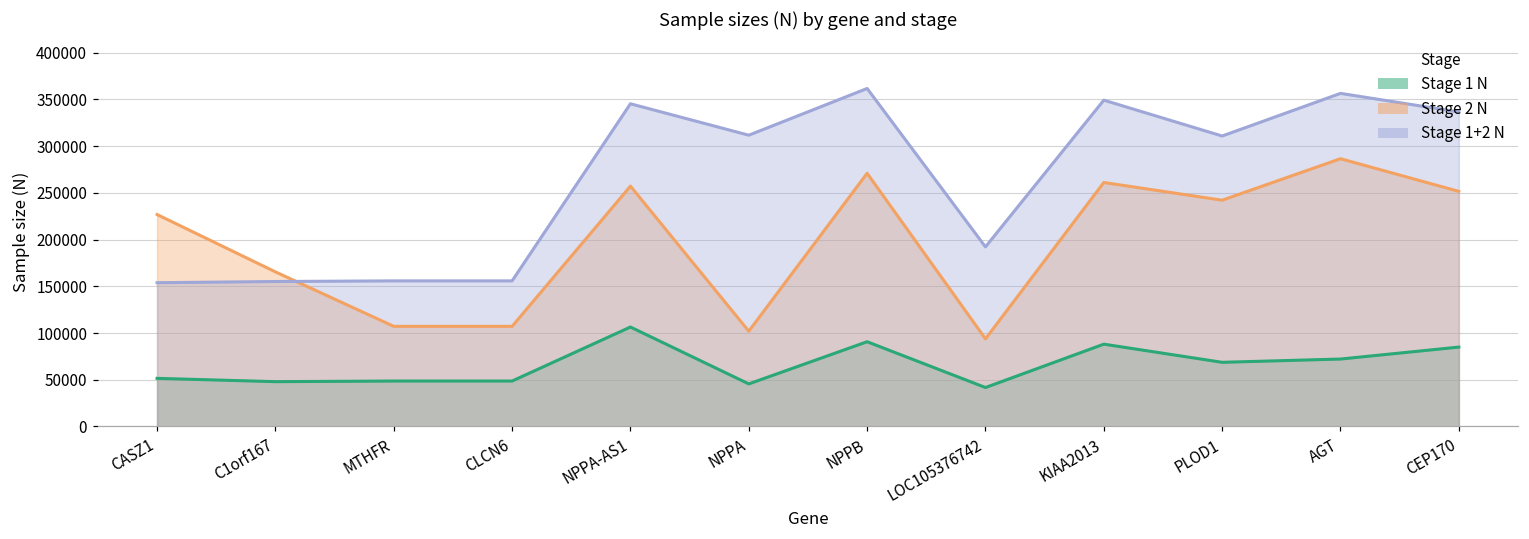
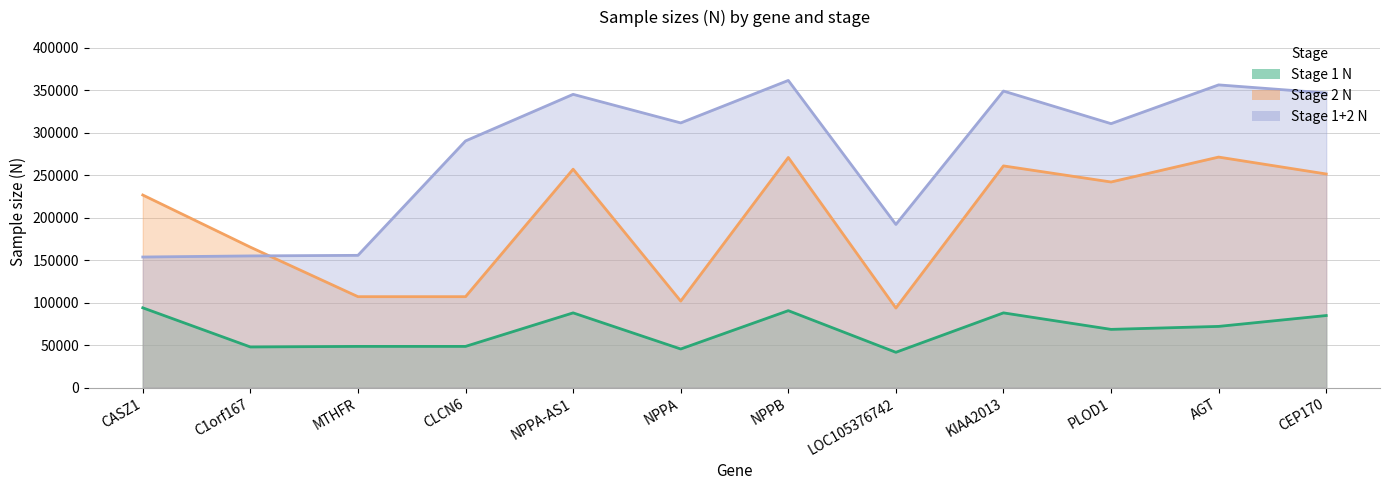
  {
    "Stage 1 N": {
-     "CASZ1": 50000,
+     "CASZ1": 90000,
      "C1orf167": 50000,
      "MTHFR": 50000,
      "CLCN6": 50000,
-     "NPPA-AS1": 110000,
+     "NPPA-AS1": 90000,
      "NPPA": 50000,
      "NPPB": 90000,
      "LOC105376742": 40000,
      "KIAA2013": 90000,
      "PLOD1": 70000,
      "AGT": 70000,
      "CEP170": 80000
    },
    "Stage 2 N": {
      "CASZ1": 230000,
      "C1orf167": 170000,
      "MTHFR": 110000,
      "CLCN6": 110000,
      "NPPA-AS1": 260000,
      "NPPA": 100000,
      "NPPB": 270000,
      "LOC105376742": 90000,
      "KIAA2013": 260000,
      "PLOD1": 240000,
-     "AGT": 290000,
+     "AGT": 270000,
      "CEP170": 250000
    },
    "Stage 1+2 N": {
      "CASZ1": 150000,
      "C1orf167": 160000,
      "MTHFR": 160000,
-     "CLCN6": 160000,
+     "CLCN6": 290000,
      "NPPA-AS1": 350000,
      "NPPA": 310000,
      "NPPB": 360000,
      "LOC105376742": 190000,
      "KIAA2013": 350000,
      "PLOD1": 310000,
      "AGT": 360000,
-     "CEP170": 340000
+     "CEP170": 350000
    }
  }
